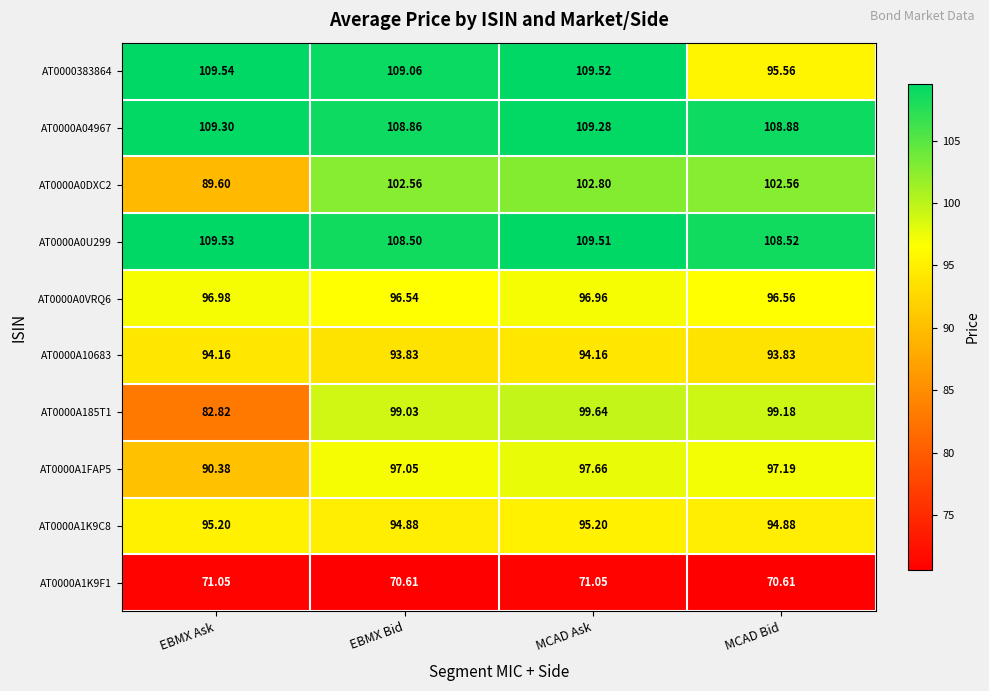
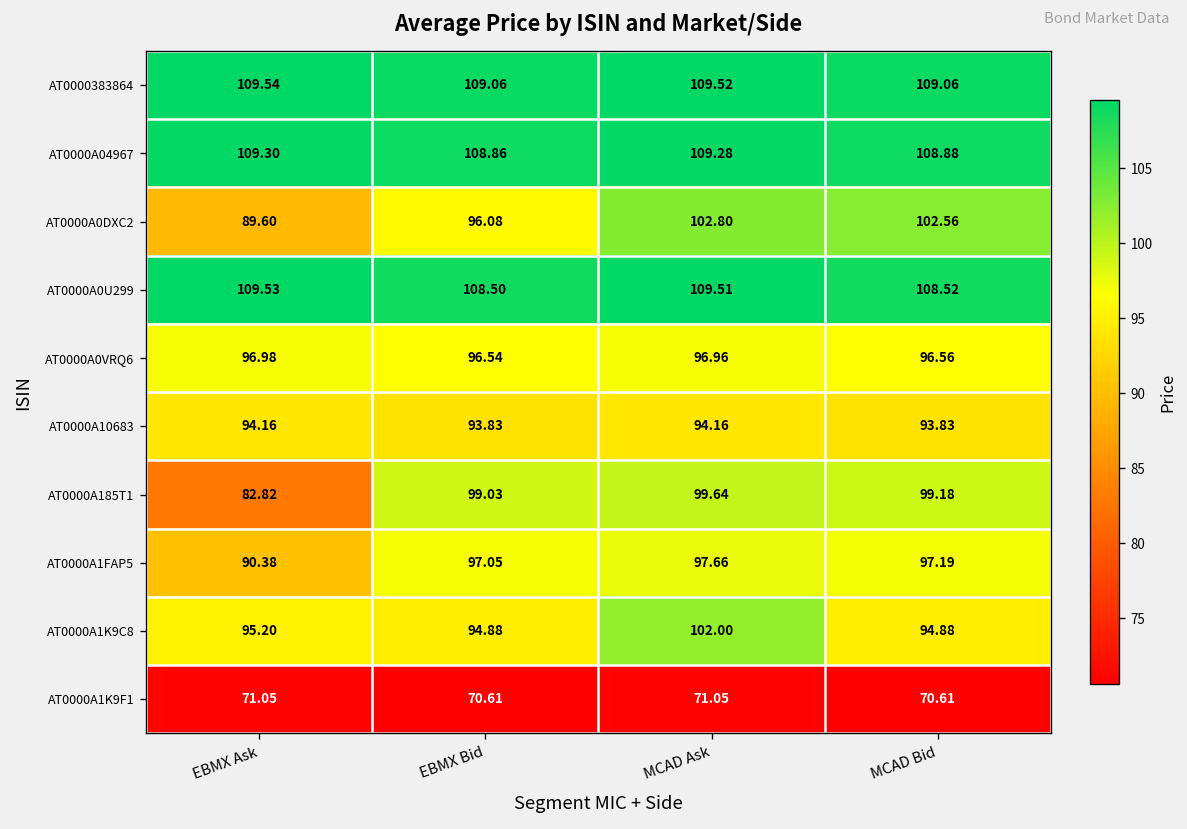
  {
    "AT0000383864": {
      "EBMX Ask": 109.54,
      "EBMX Bid": 109.06,
      "MCAD Ask": 109.52,
-     "MCAD Bid": 95.56
+     "MCAD Bid": 109.06
    },
    "AT0000A04967": {
      "EBMX Ask": 109.30,
      "EBMX Bid": 108.86,
      "MCAD Ask": 109.28,
      "MCAD Bid": 108.88
    },
    "AT0000A0DXC2": {
      "EBMX Ask": 89.60,
-     "EBMX Bid": 102.56,
+     "EBMX Bid": 96.08,
      "MCAD Ask": 102.80,
      "MCAD Bid": 102.56
    },
    "AT0000A0U299": {
      "EBMX Ask": 109.53,
      "EBMX Bid": 108.50,
      "MCAD Ask": 109.51,
      "MCAD Bid": 108.52
    },
    "AT0000A0VRQ6": {
      "EBMX Ask": 96.98,
      "EBMX Bid": 96.54,
      "MCAD Ask": 96.96,
      "MCAD Bid": 96.56
    },
    "AT0000A10683": {
      "EBMX Ask": 94.16,
      "EBMX Bid": 93.83,
      "MCAD Ask": 94.16,
      "MCAD Bid": 93.83
    },
    "AT0000A185T1": {
      "EBMX Ask": 82.82,
      "EBMX Bid": 99.03,
      "MCAD Ask": 99.64,
      "MCAD Bid": 99.18
    },
    "AT0000A1FAP5": {
      "EBMX Ask": 90.38,
      "EBMX Bid": 97.05,
      "MCAD Ask": 97.66,
      "MCAD Bid": 97.19
    },
    "AT0000A1K9C8": {
      "EBMX Ask": 95.20,
      "EBMX Bid": 94.88,
-     "MCAD Ask": 95.20,
+     "MCAD Ask": 102.00,
      "MCAD Bid": 94.88
    },
    "AT0000A1K9F1": {
      "EBMX Ask": 71.05,
      "EBMX Bid": 70.61,
      "MCAD Ask": 71.05,
      "MCAD Bid": 70.61
    }
  }
